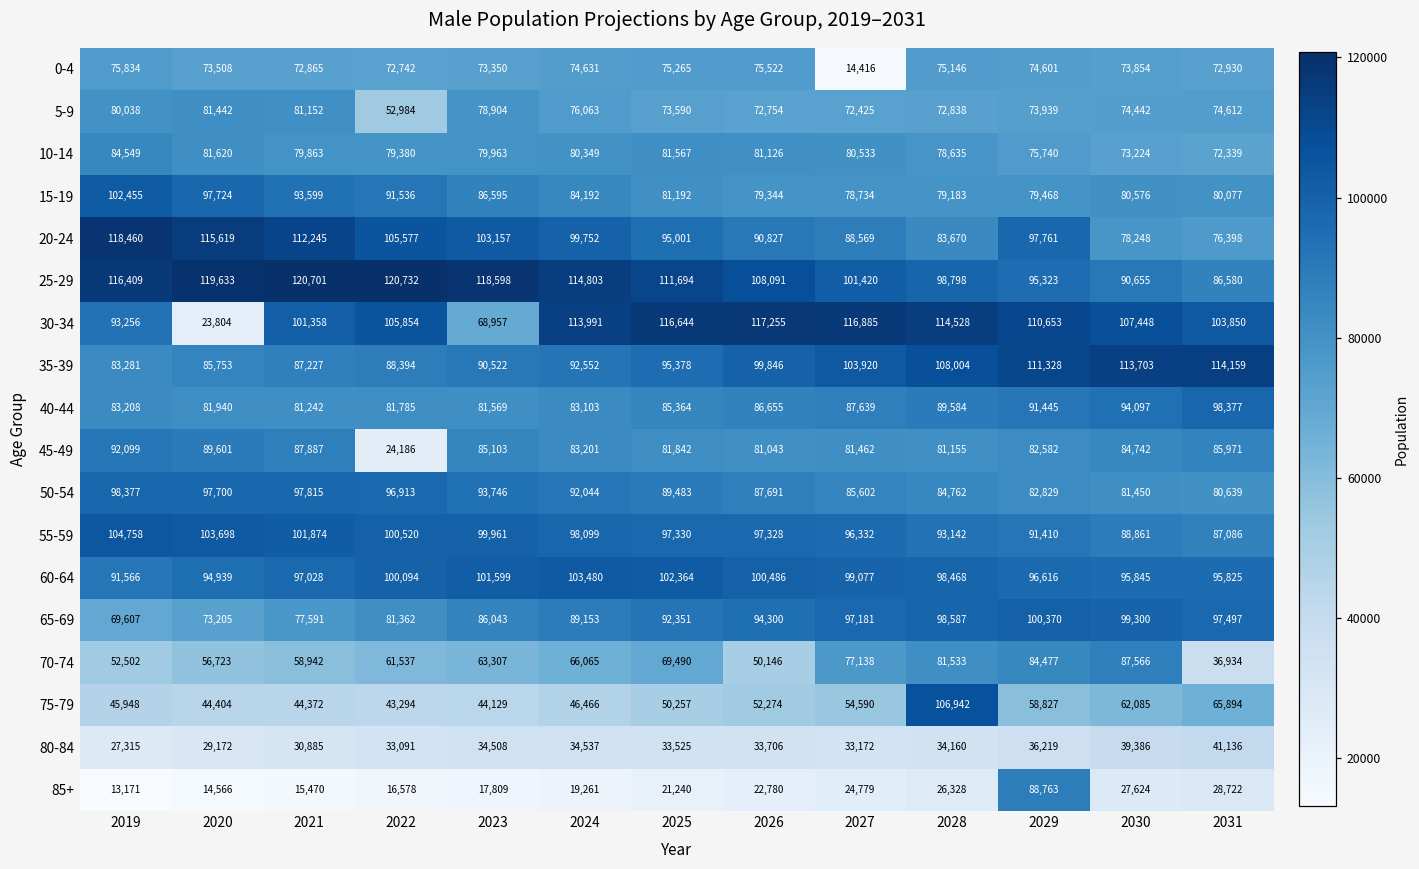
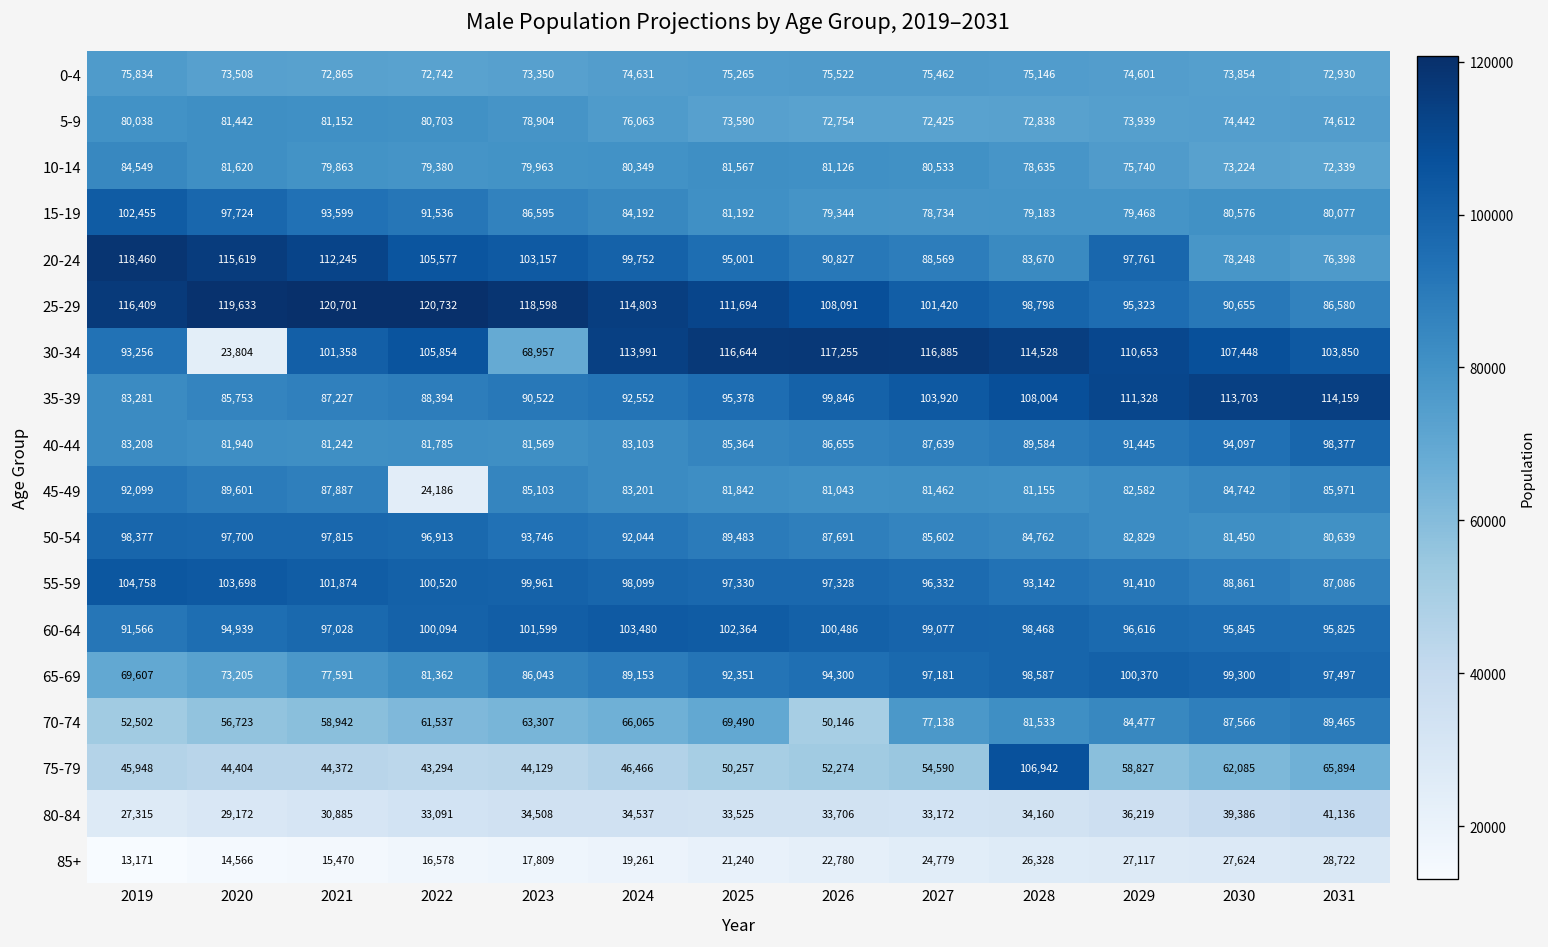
  {
    "0-4": {
      "2019": "75,834",
      "2020": "73,508",
      "2021": "72,865",
      "2022": "72,742",
      "2023": "73,350",
      "2024": "74,631",
      "2025": "75,265",
      "2026": "75,522",
-     "2027": "14,416",
+     "2027": "75,462",
      "2028": "75,146",
      "2029": "74,601",
      "2030": "73,854",
      "2031": "72,930"
    },
    "5-9": {
      "2019": "80,038",
      "2020": "81,442",
      "2021": "81,152",
-     "2022": "52,984",
+     "2022": "80,703",
      "2023": "78,904",
      "2024": "76,063",
      "2025": "73,590",
      "2026": "72,754",
      "2027": "72,425",
      "2028": "72,838",
      "2029": "73,939",
      "2030": "74,442",
      "2031": "74,612"
    },
    "70-74": {
      "2019": "52,502",
      "2020": "56,723",
      "2021": "58,942",
      "2022": "61,537",
      "2023": "63,307",
      "2024": "66,065",
      "2025": "69,490",
      "2026": "50,146",
      "2027": "77,138",
      "2028": "81,533",
      "2029": "84,477",
      "2030": "87,566",
-     "2031": "36,934"
+     "2031": "89,465"
    },
    "85+": {
      "2019": "13,171",
      "2020": "14,566",
      "2021": "15,470",
      "2022": "16,578",
      "2023": "17,809",
      "2024": "19,261",
      "2025": "21,240",
      "2026": "22,780",
      "2027": "24,779",
      "2028": "26,328",
-     "2029": "88,763",
+     "2029": "27,117",
      "2030": "27,624",
      "2031": "28,722"
    }
  }
